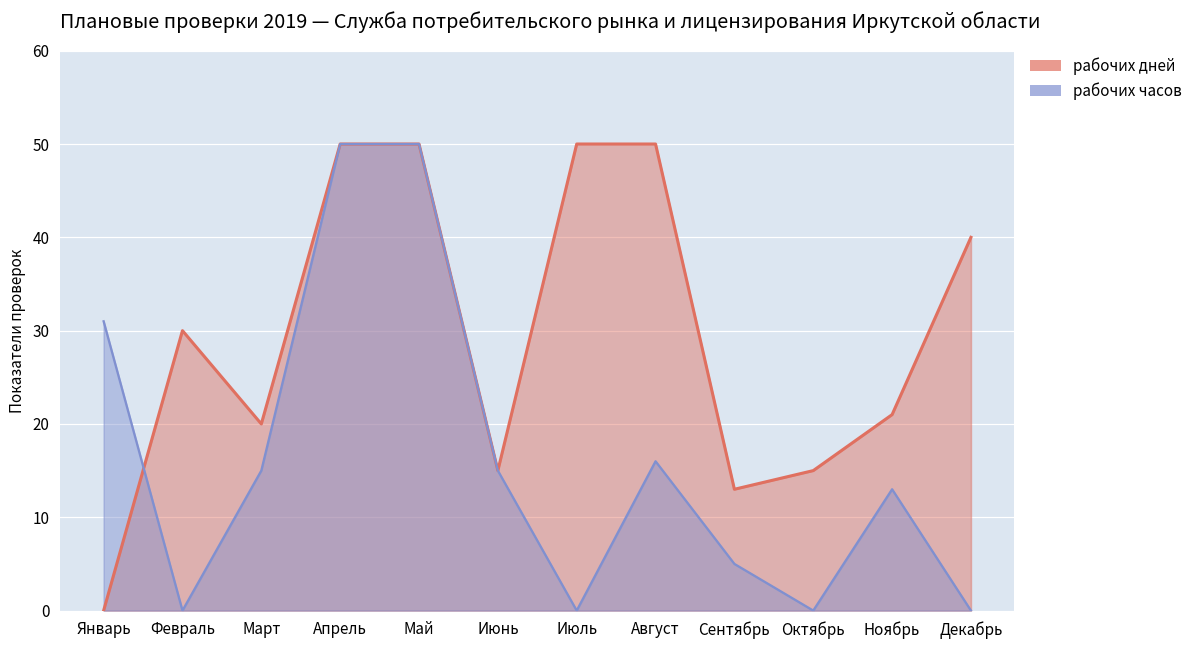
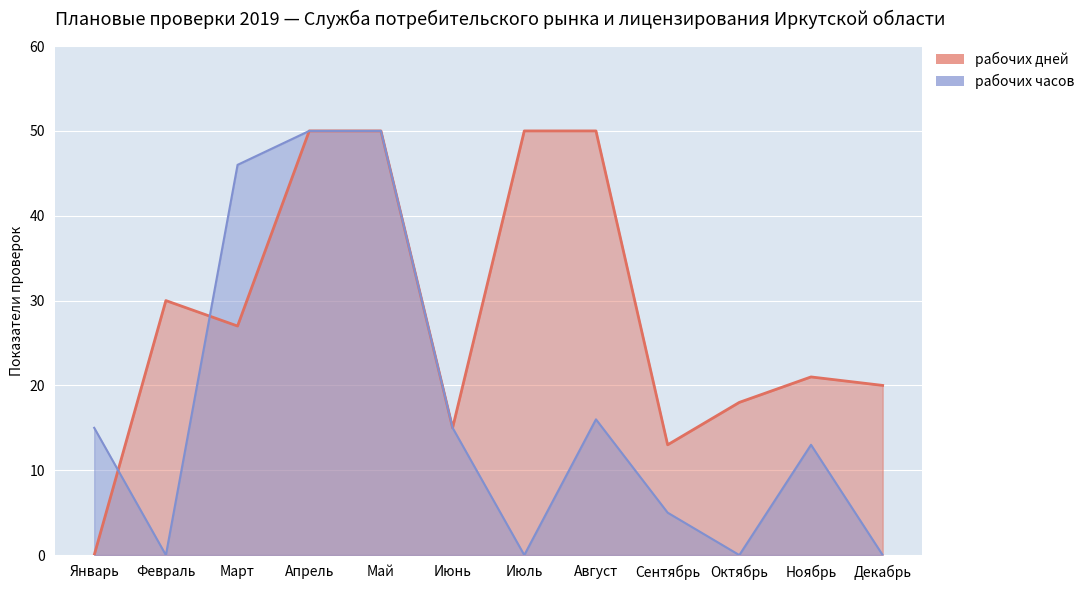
  {
    "рабочих дней": {
      "Январь": 0,
      "Февраль": 30,
-     "Март": 20,
+     "Март": 27,
      "Июль": 50,
      "Август": 50,
      "Сентябрь": 13,
-     "Октябрь": 15,
+     "Октябрь": 18,
      "Ноябрь": 21,
-     "Декабрь": 40
+     "Декабрь": 20
    },
    "рабочих часов": {
-     "Январь": 31,
+     "Январь": 15,
      "Февраль": 0,
-     "Март": 15,
+     "Март": 46,
      "Июль": 0,
      "Август": 16,
      "Сентябрь": 5,
      "Октябрь": 0,
      "Ноябрь": 13,
      "Декабрь": 0
    }
  }
